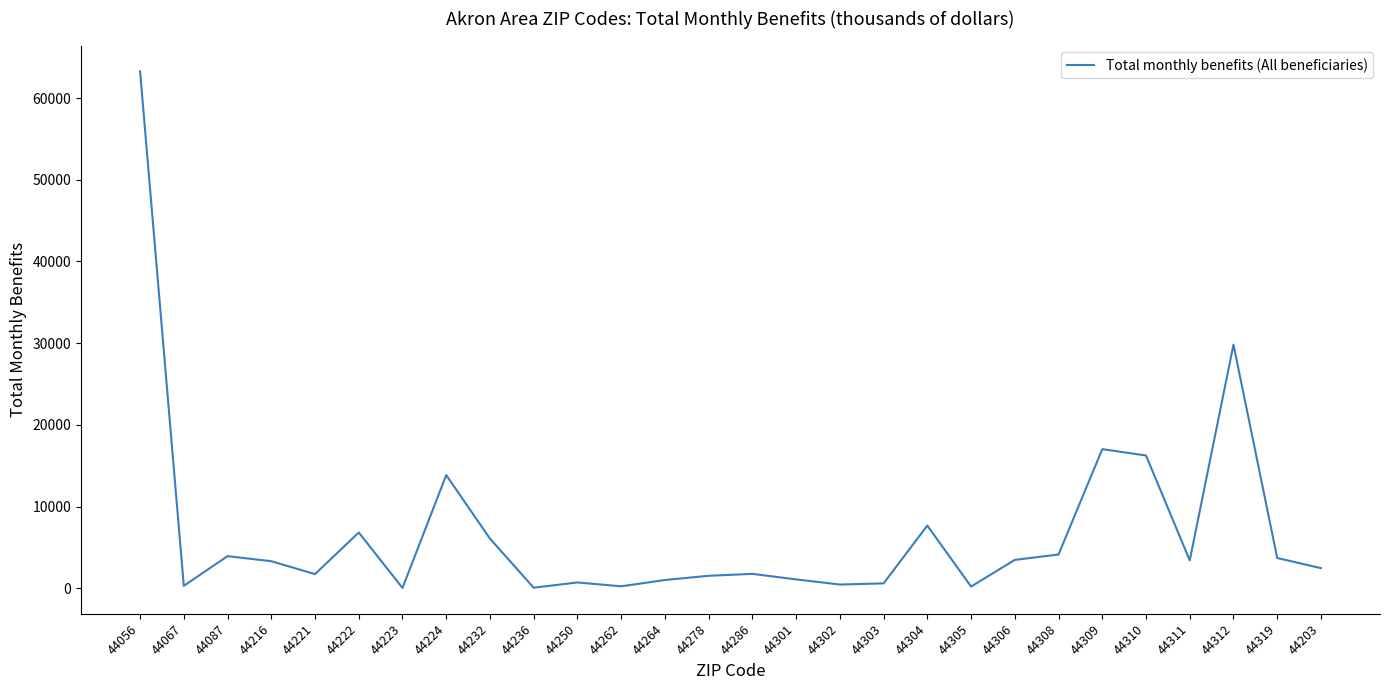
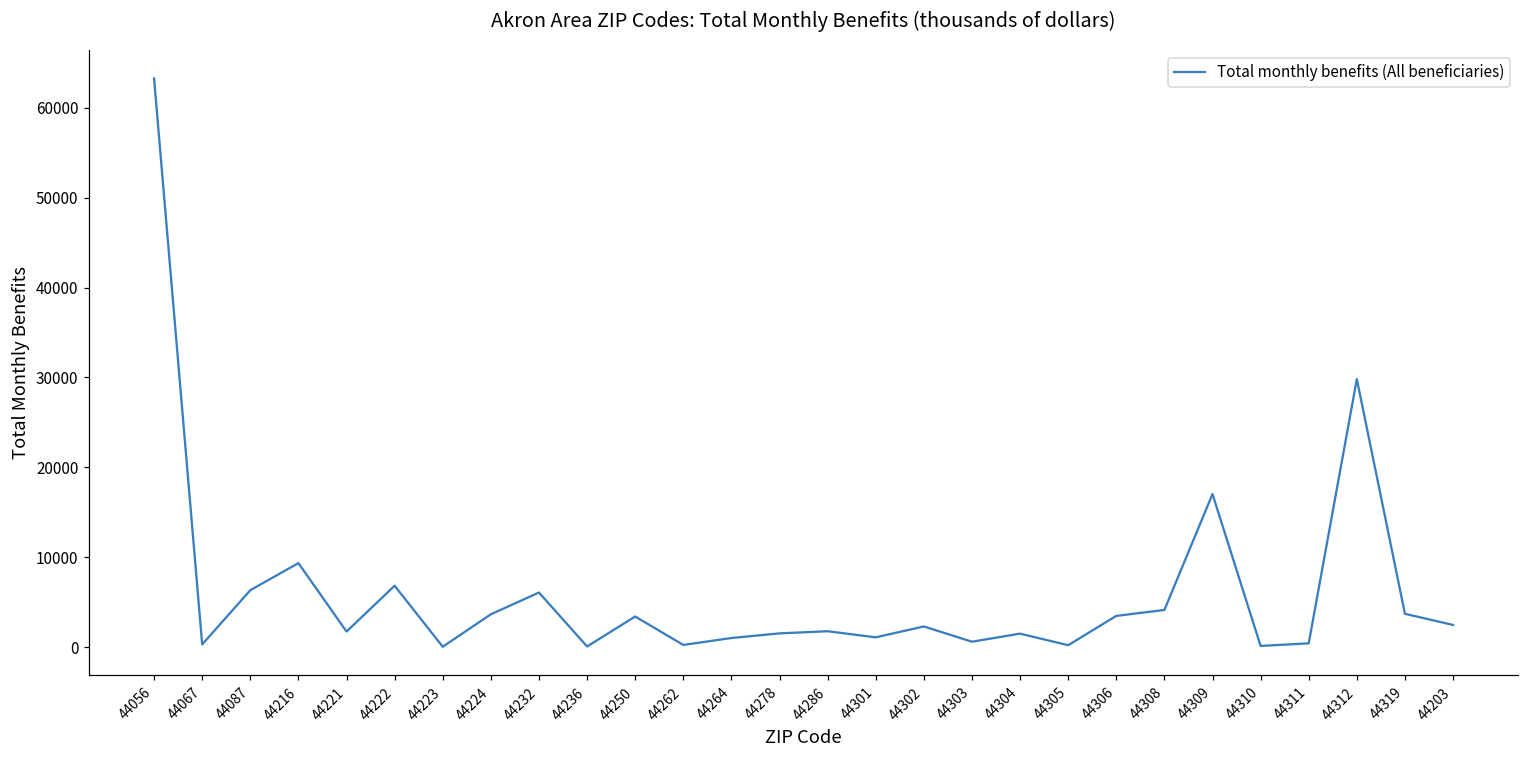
  {
    "44056": 63000,
    "44067": 0,
-   "44087": 4000,
-   "44216": 3000,
+   "44087": 6000,
+   "44216": 9000,
    "44221": 2000,
    "44222": 7000,
    "44223": 0,
-   "44224": 14000,
+   "44224": 4000,
    "44232": 6000,
    "44236": 0,
-   "44250": 1000,
+   "44250": 3000,
    "44262": 0,
    "44264": 1000,
    "44278": 2000,
    "44286": 2000,
    "44301": 1000,
-   "44302": 0,
+   "44302": 2000,
    "44303": 1000,
-   "44304": 8000,
+   "44304": 1000,
    "44305": 0,
    "44306": 3000,
    "44308": 4000,
    "44309": 17000,
-   "44310": 16000,
-   "44311": 3000,
+   "44310": 0,
+   "44311": 0,
    "44312": 30000,
    "44319": 4000,
    "44203": 2000
  }
